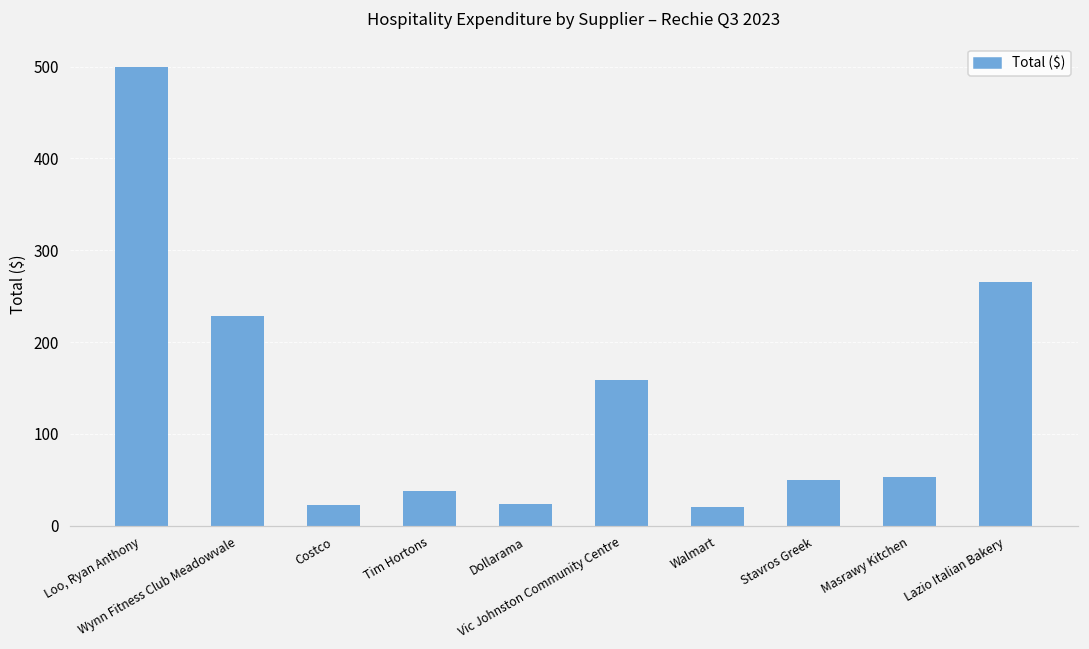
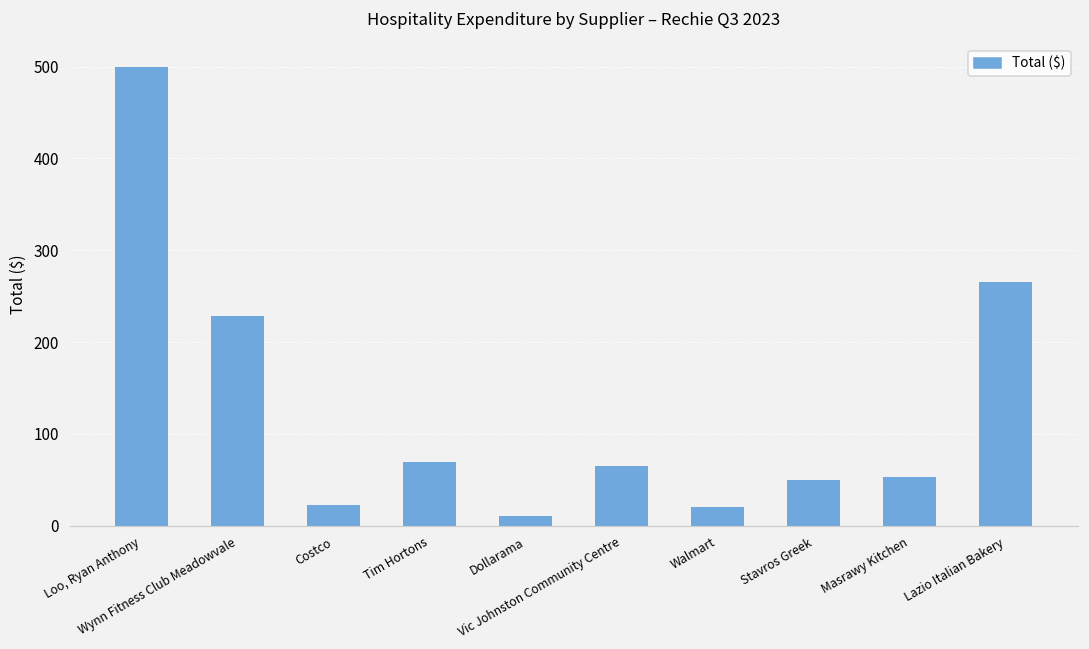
  {
    "Loo, Ryan Anthony": 500,
    "Wynn Fitness Club Meadowvale": 230,
    "Costco": 20,
-   "Tim Hortons": 40,
-   "Dollarama": 20,
-   "Vic Johnston Community Centre": 160,
+   "Tim Hortons": 70,
+   "Dollarama": 10,
+   "Vic Johnston Community Centre": 70,
    "Walmart": 20,
    "Stavros Greek": 50,
    "Masrawy Kitchen": 50,
    "Lazio Italian Bakery": 270
  }
